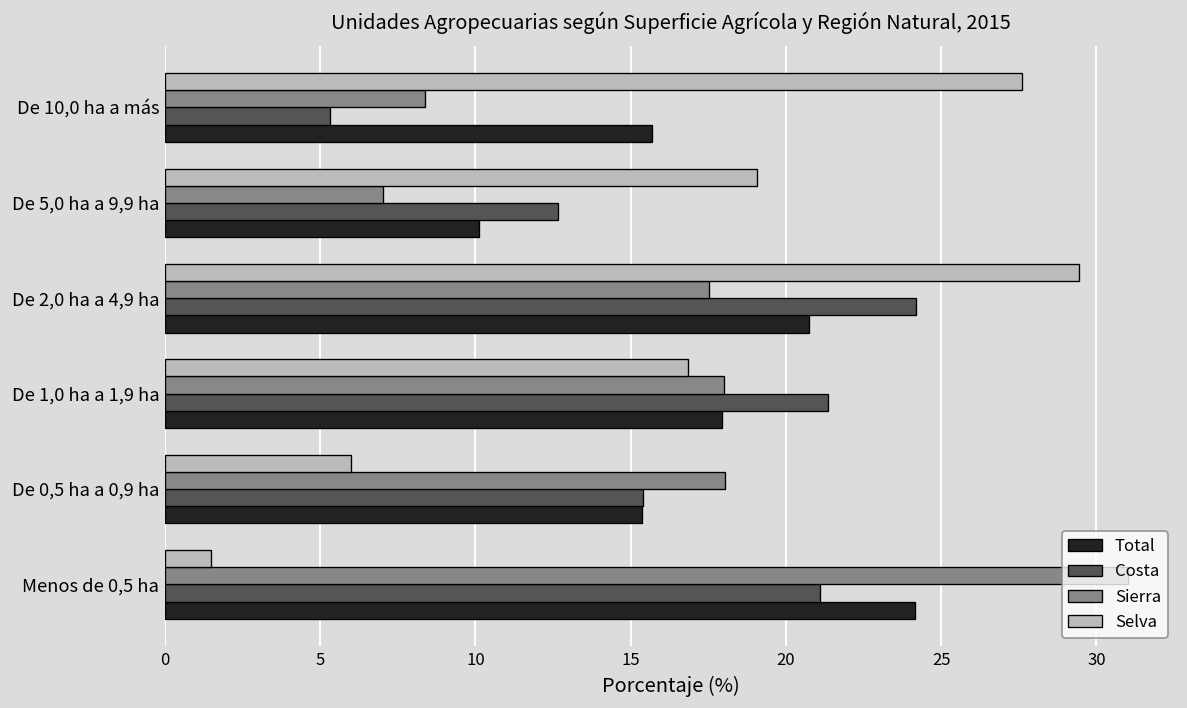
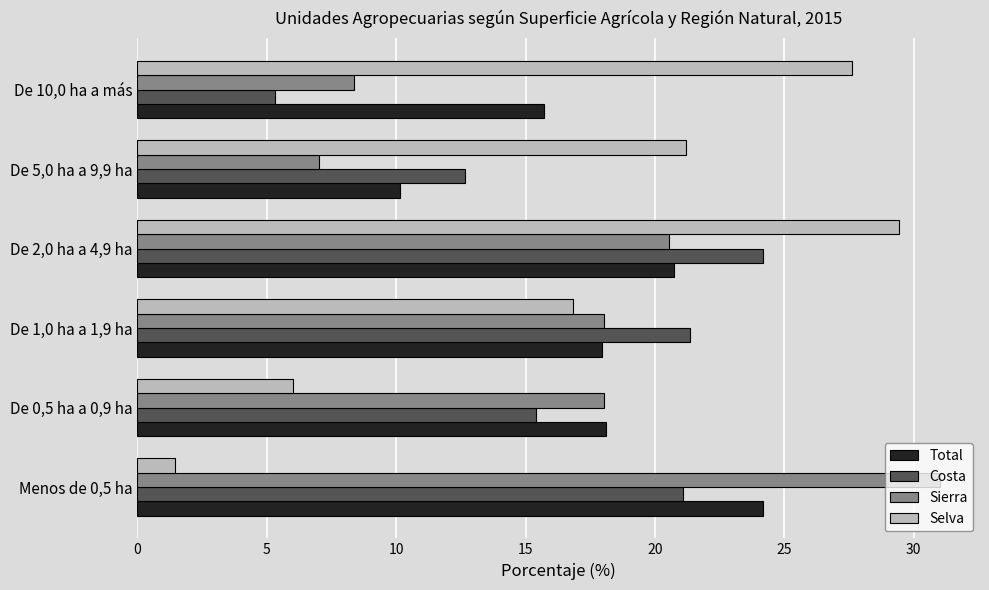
  {
    "Total": {
      "De 10,0 ha a más": 15.7,
      "De 5,0 ha a 9,9 ha": 10.1,
      "De 2,0 ha a 4,9 ha": 20.7,
      "De 1,0 ha a 1,9 ha": 17.9,
-     "De 0,5 ha a 0,9 ha": 15.4,
+     "De 0,5 ha a 0,9 ha": 18.1,
      "Menos de 0,5 ha": 24.2
    },
    "Costa": {
      "De 10,0 ha a más": 5.3,
      "De 5,0 ha a 9,9 ha": 12.7,
      "De 2,0 ha a 4,9 ha": 24.2,
      "De 1,0 ha a 1,9 ha": 21.4,
      "De 0,5 ha a 0,9 ha": 15.4,
      "Menos de 0,5 ha": 21.1
    },
    "Sierra": {
      "De 10,0 ha a más": 8.4,
      "De 5,0 ha a 9,9 ha": 7.0,
-     "De 2,0 ha a 4,9 ha": 17.5,
+     "De 2,0 ha a 4,9 ha": 20.5,
      "De 1,0 ha a 1,9 ha": 18.0,
      "De 0,5 ha a 0,9 ha": 18.0
    },
    "Selva": {
      "De 10,0 ha a más": 27.6,
-     "De 5,0 ha a 9,9 ha": 19.1,
+     "De 5,0 ha a 9,9 ha": 21.2,
      "De 2,0 ha a 4,9 ha": 29.4,
      "De 1,0 ha a 1,9 ha": 16.8,
      "De 0,5 ha a 0,9 ha": 6.0,
      "Menos de 0,5 ha": 1.5
    }
  }
